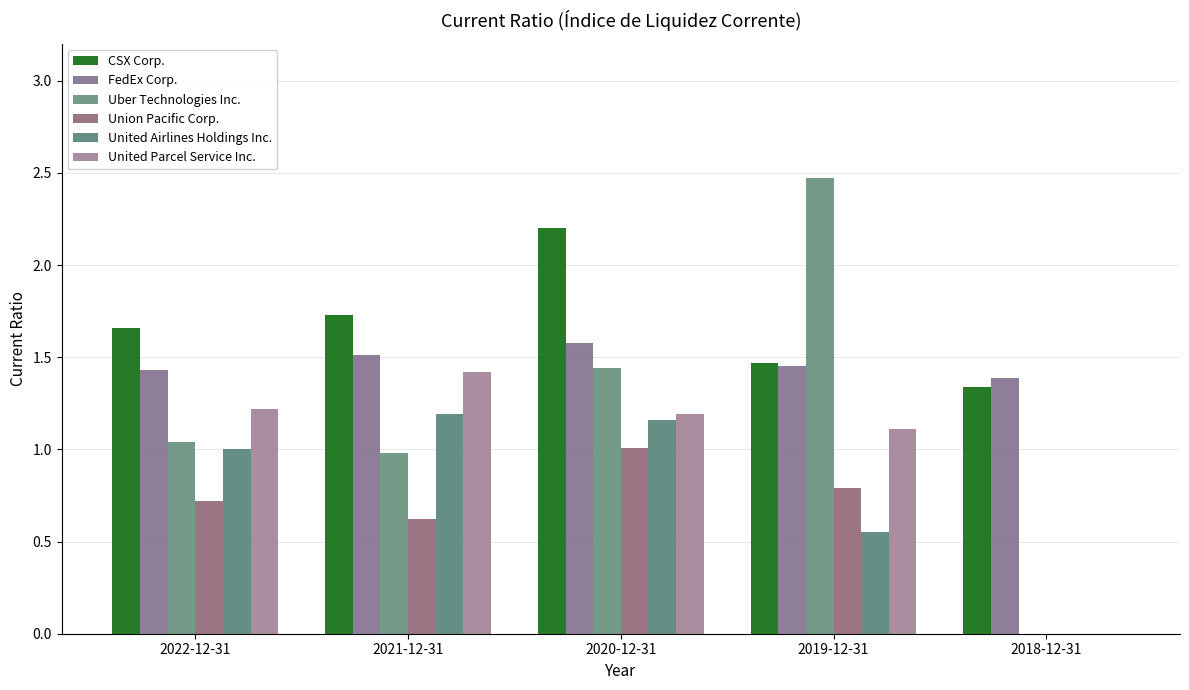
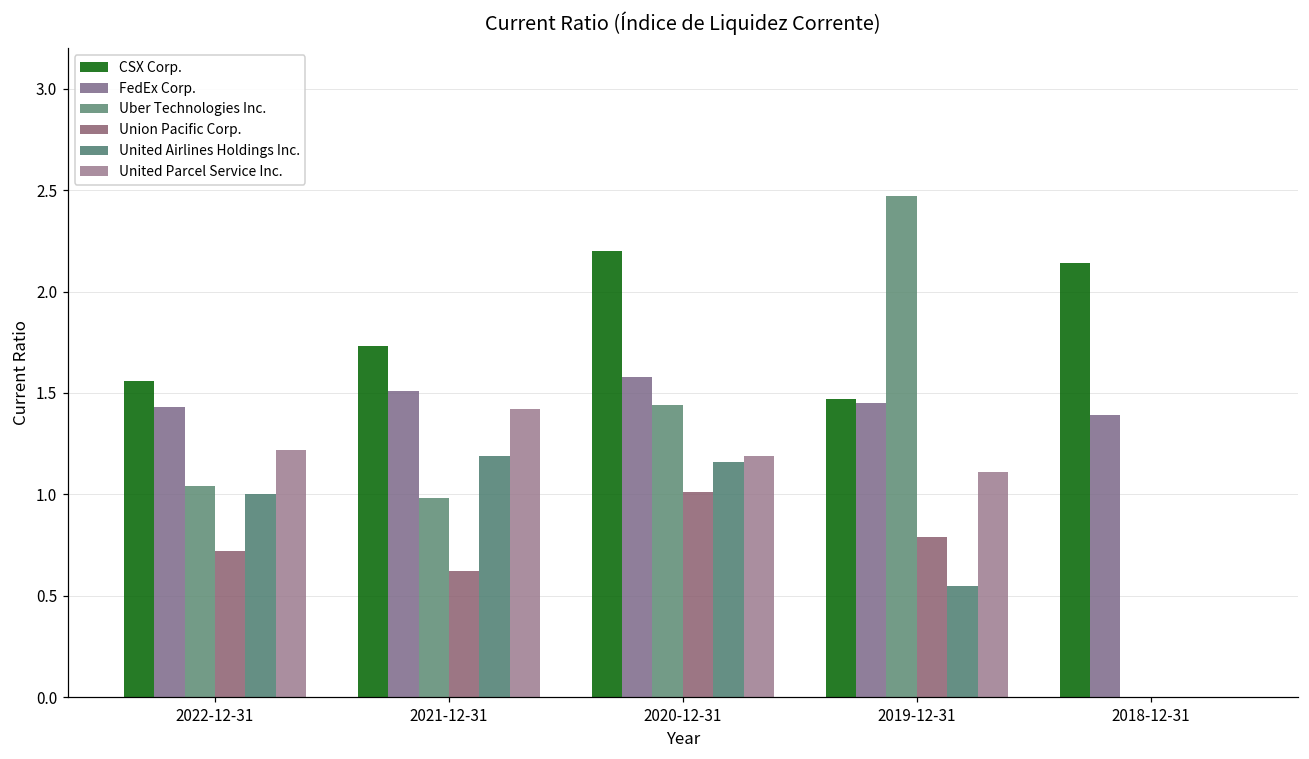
  {
    "CSX Corp.": {
-     "2022-12-31": 1.66,
+     "2022-12-31": 1.56,
      "2021-12-31": 1.73,
      "2020-12-31": 2.20,
      "2019-12-31": 1.47,
-     "2018-12-31": 1.34
+     "2018-12-31": 2.14
    }
  }
